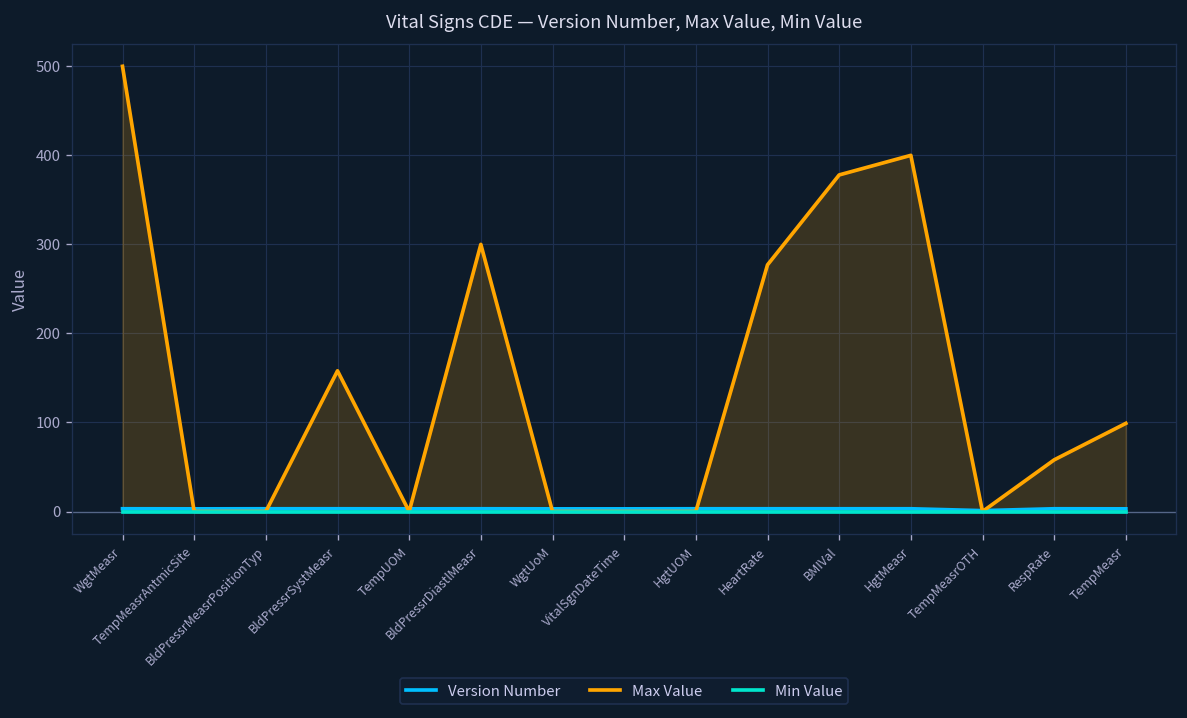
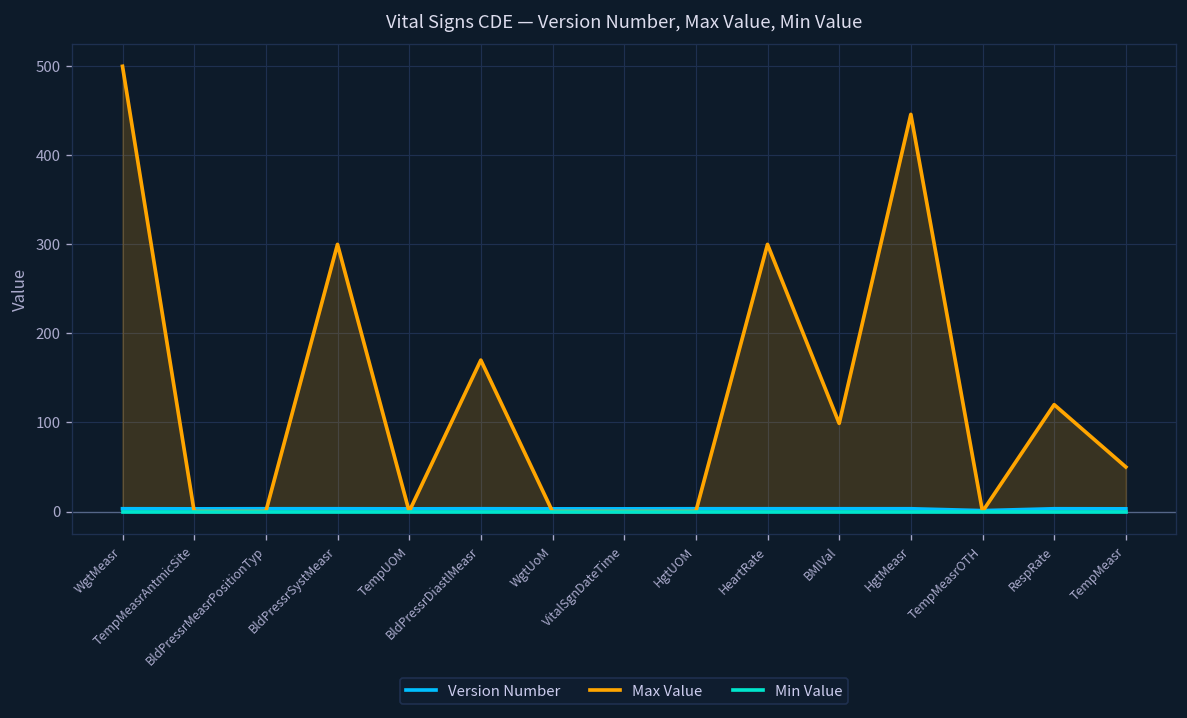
  {
    "Max Value": {
      "WgtMeasr": 500,
-     "BldPressrSystMeasr": 160,
-     "BldPressrDiastlMeasr": 300,
-     "HeartRate": 280,
-     "BMIVal": 380,
-     "HgtMeasr": 400,
-     "RespRate": 60,
-     "TempMeasr": 100
+     "BldPressrSystMeasr": 300,
+     "BldPressrDiastlMeasr": 170,
+     "HeartRate": 300,
+     "BMIVal": 100,
+     "HgtMeasr": 450,
+     "RespRate": 120,
+     "TempMeasr": 50
    }
  }
